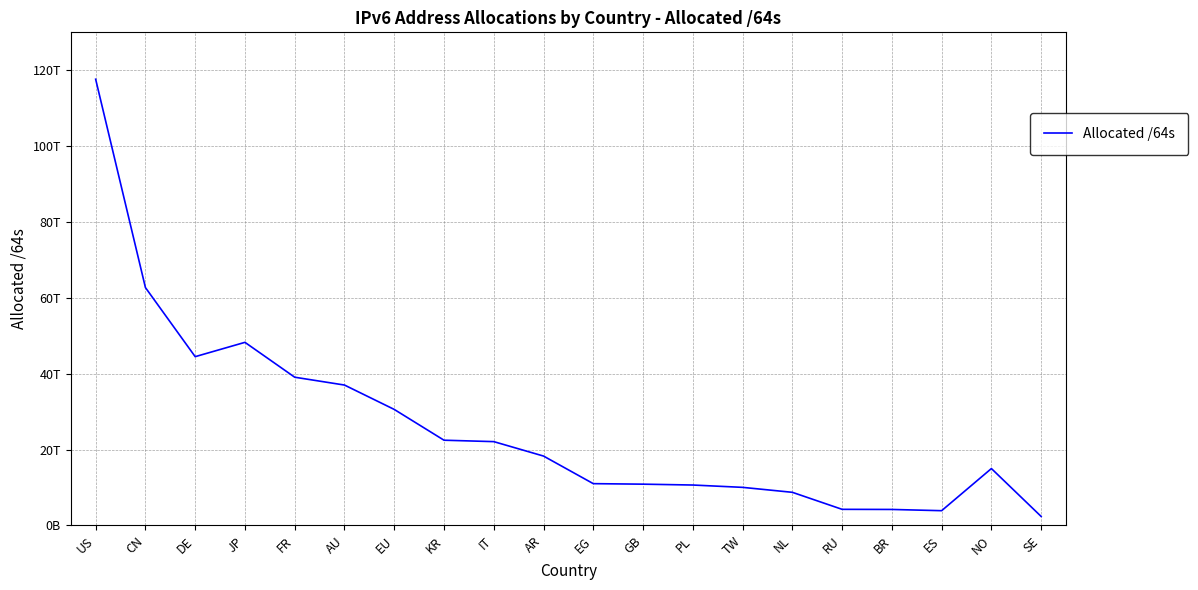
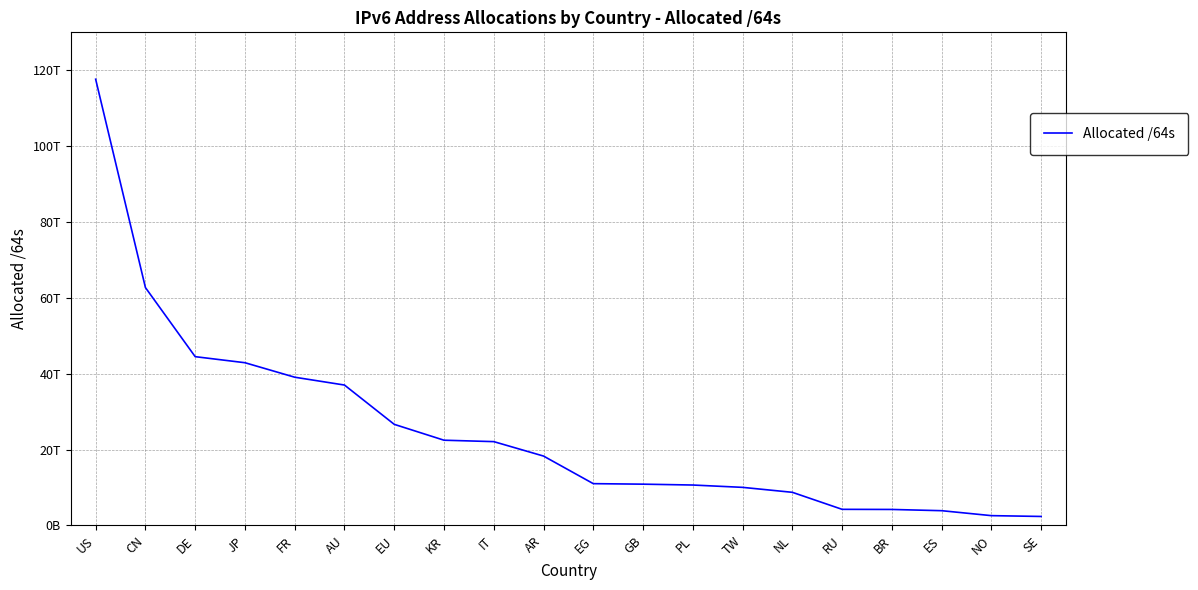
  {
    "US": "118T",
    "CN": "63T",
    "DE": "44T",
-   "JP": "48T",
+   "JP": "43T",
    "FR": "39T",
    "AU": "37T",
-   "EU": "31T",
+   "EU": "27T",
    "KR": "22T",
    "IT": "22T",
    "AR": "18T",
    "EG": "11T",
    "GB": "11T",
    "PL": "11T",
    "TW": "10T",
    "NL": "9T",
    "RU": "4T",
    "BR": "4T",
    "ES": "4T",
-   "NO": "15T",
+   "NO": "3T",
    "SE": "2T"
  }
